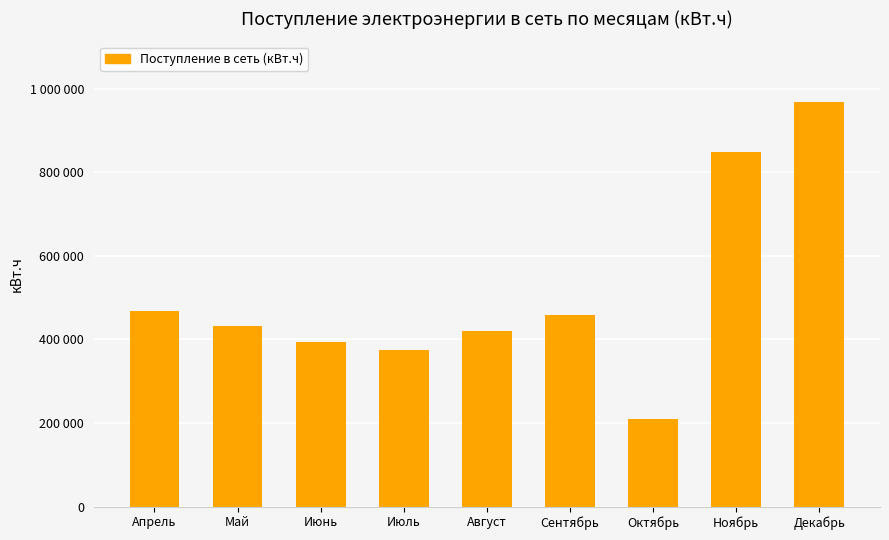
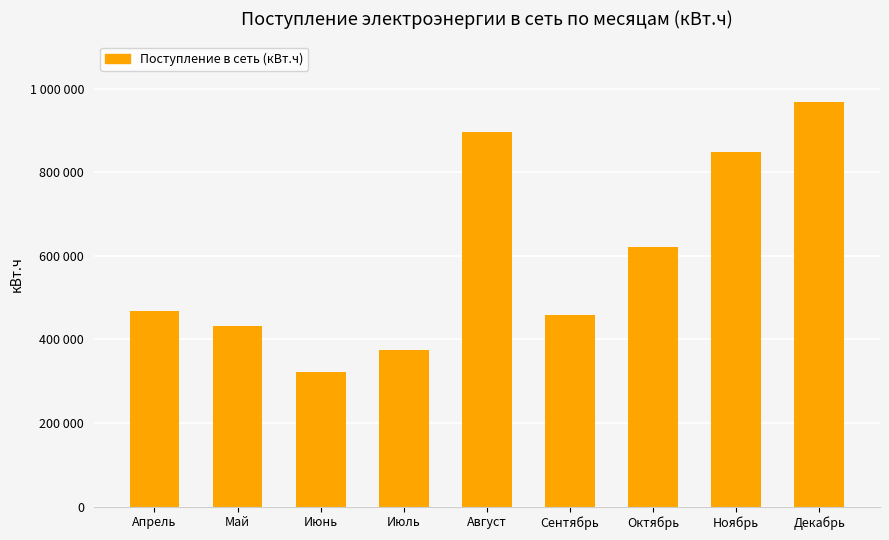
  {
    "Апрель": 470000,
    "Май": 430000,
-   "Июнь": 390000,
+   "Июнь": 320000,
    "Июль": 370000,
-   "Август": 420000,
+   "Август": 900000,
    "Сентябрь": 460000,
-   "Октябрь": 210000,
+   "Октябрь": 620000,
    "Ноябрь": 850000,
    "Декабрь": 970000
  }
